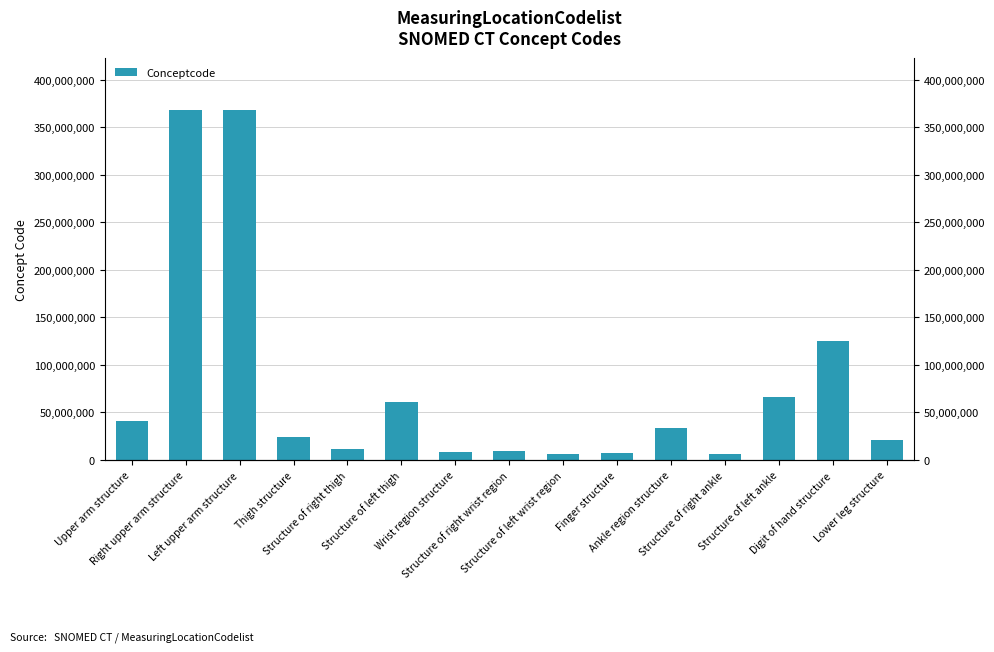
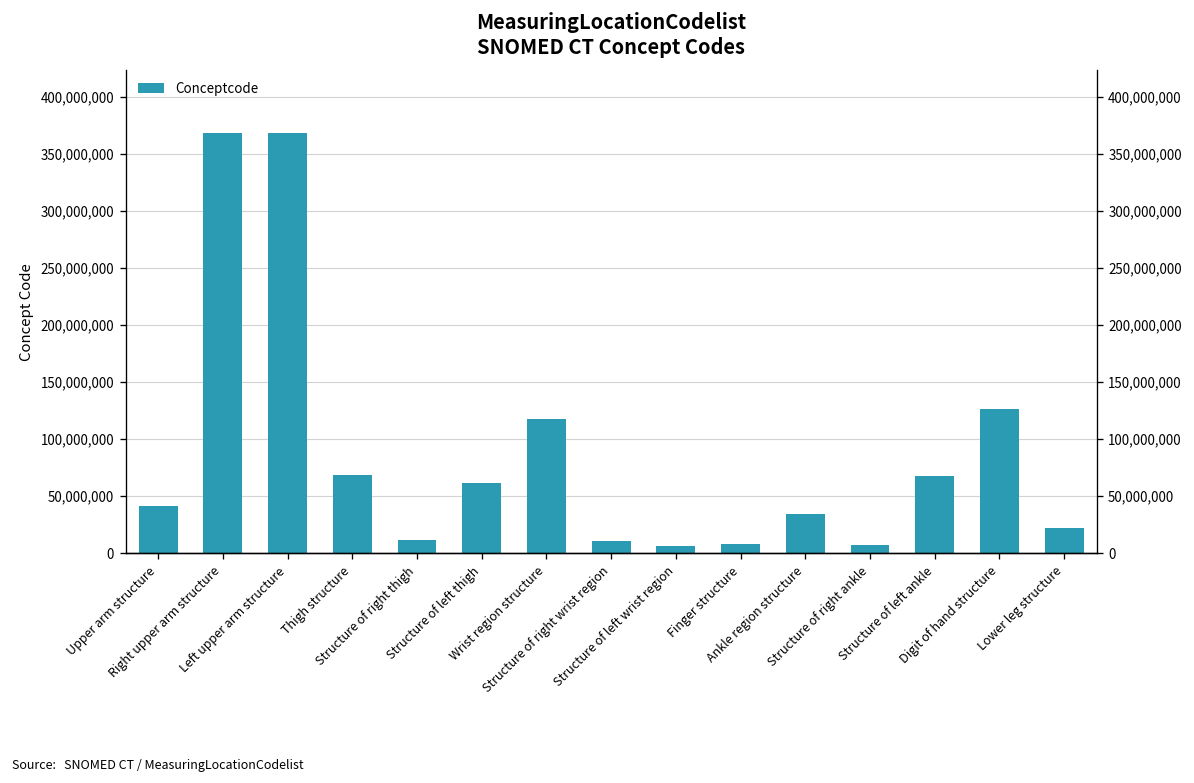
  {
    "Upper arm structure": "40,000,000",
    "Right upper arm structure": "370,000,000",
    "Left upper arm structure": "370,000,000",
-   "Thigh structure": "20,000,000",
+   "Thigh structure": "70,000,000",
    "Structure of right thigh": "10,000,000",
    "Structure of left thigh": "60,000,000",
-   "Wrist region structure": "10,000,000",
+   "Wrist region structure": "120,000,000",
    "Structure of right wrist region": "10,000,000",
    "Structure of left wrist region": "10,000,000",
    "Finger structure": "10,000,000",
    "Ankle region structure": "30,000,000",
    "Structure of right ankle": "10,000,000",
    "Structure of left ankle": "70,000,000",
    "Digit of hand structure": "130,000,000",
    "Lower leg structure": "20,000,000"
  }
